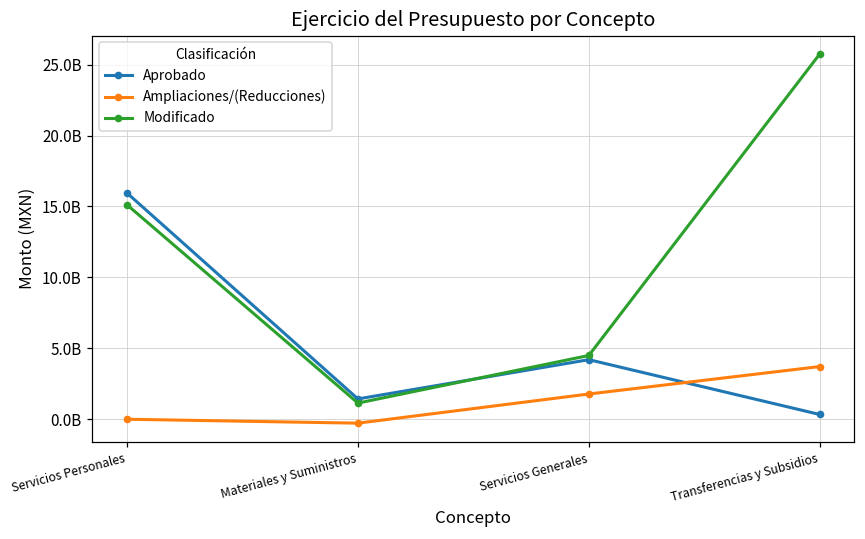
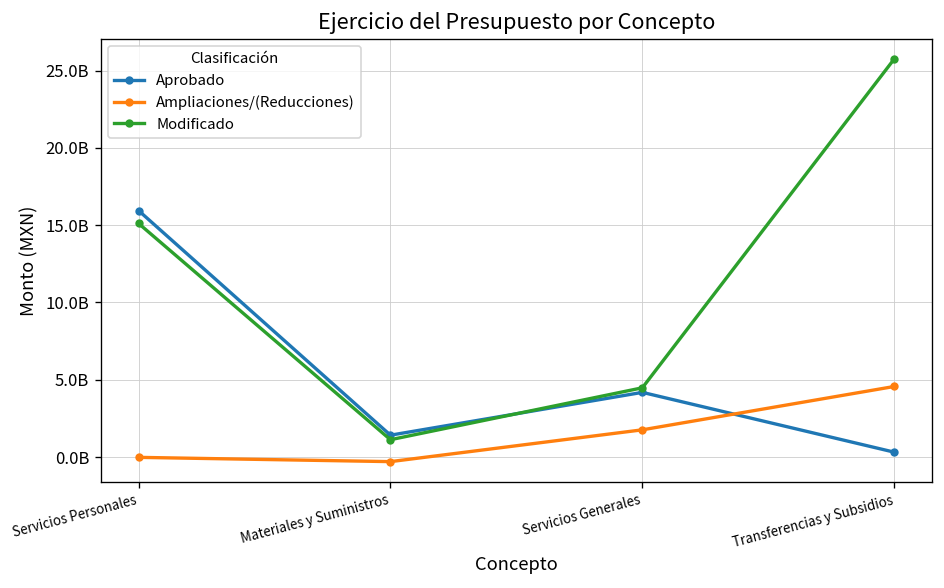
  {
    "Aprobado": {
      "Servicios Personales": 15900000000,
      "Materiales y Suministros": 1400000000,
      "Servicios Generales": 4200000000,
      "Transferencias y Subsidios": 300000000
    },
    "Ampliaciones/(Reducciones)": {
      "Servicios Personales": 0,
      "Materiales y Suministros": -300000000,
      "Servicios Generales": 1800000000,
-     "Transferencias y Subsidios": 3700000000
+     "Transferencias y Subsidios": 4600000000
    },
    "Modificado": {
      "Servicios Personales": 15100000000,
      "Materiales y Suministros": 1100000000,
      "Servicios Generales": 4500000000,
      "Transferencias y Subsidios": 25700000000
    }
  }
